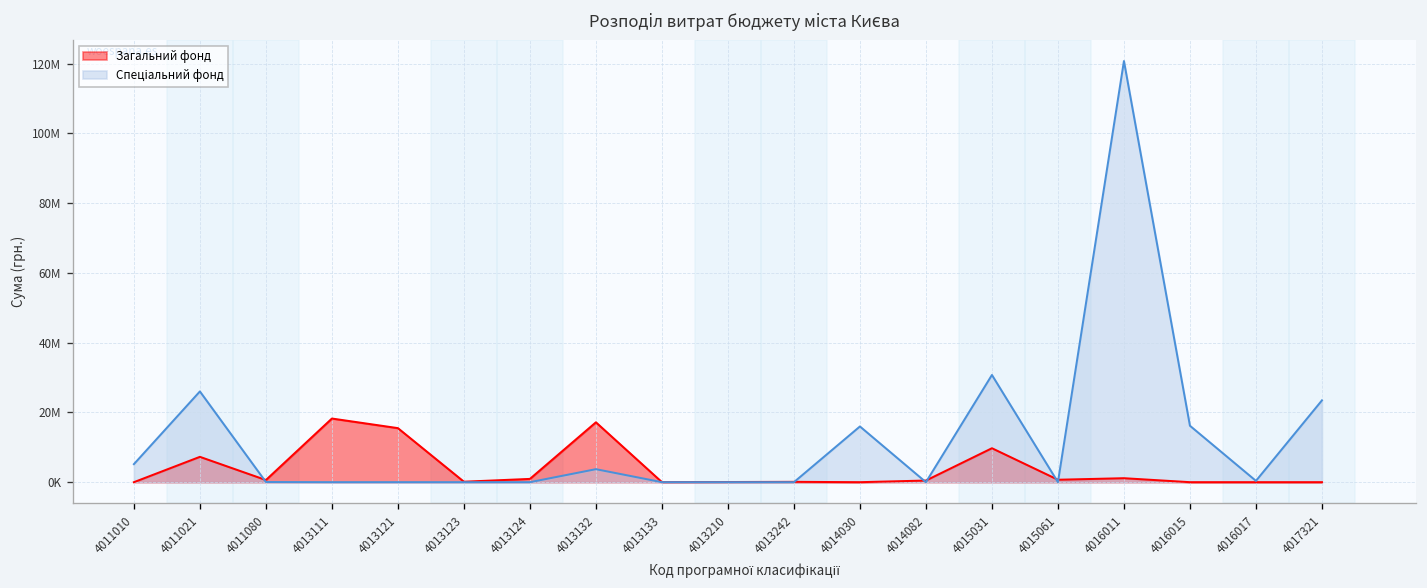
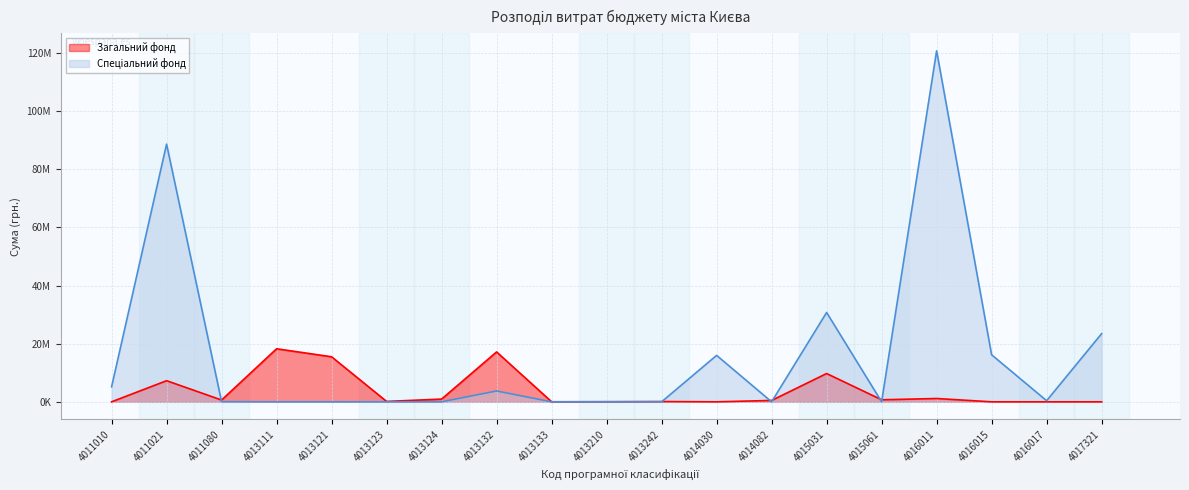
  {
    "Загальний фонд": {
      "4011010": 0,
      "4011021": 7000000,
      "4013111": 18000000,
      "4013121": 15000000,
      "4013124": 1000000,
      "4013132": 17000000,
      "4014030": 0,
      "4015031": 10000000,
      "4016011": 1000000,
      "4016015": 0,
      "4017321": 0
    },
    "Спеціальний фонд": {
      "4011010": 5000000,
-     "4011021": 26000000,
+     "4011021": 89000000,
      "4013111": 0,
      "4013121": 0,
      "4013124": 0,
      "4013132": 4000000,
      "4014030": 16000000,
      "4015031": 31000000,
      "4016011": 121000000,
      "4016015": 16000000,
      "4017321": 23000000
    }
  }
